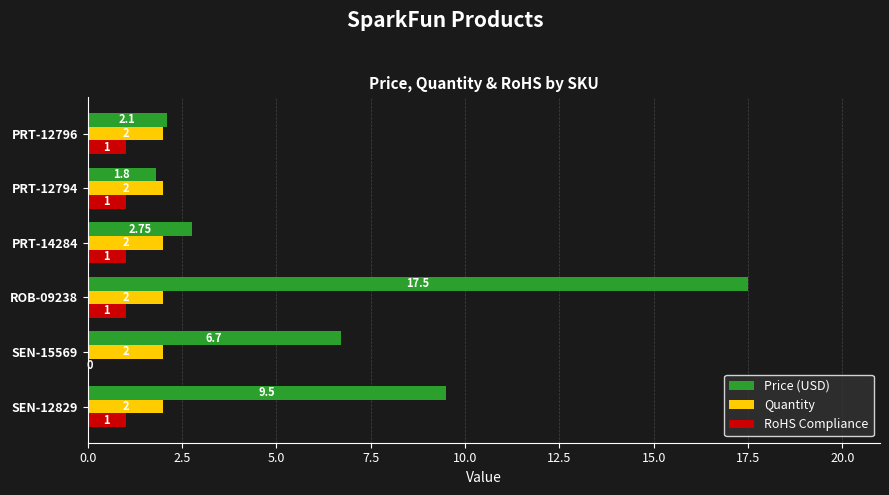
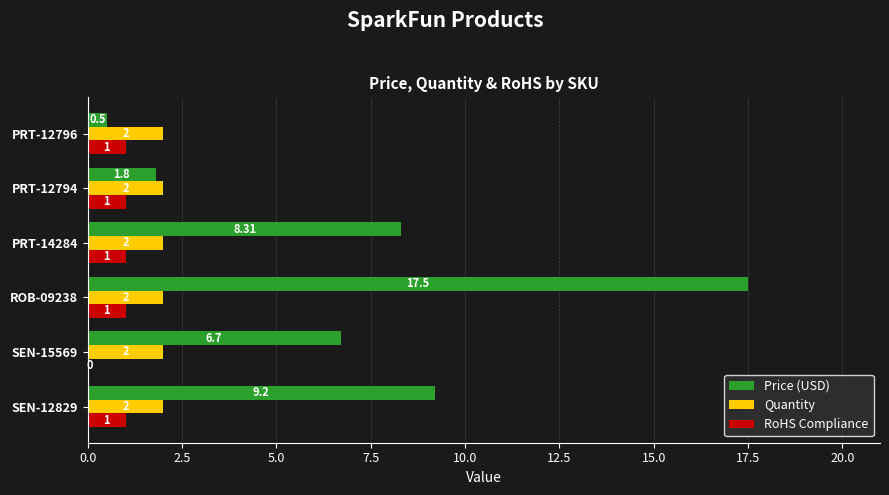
  {
    "Price (USD)": {
-     "PRT-12796": 2.1,
+     "PRT-12796": 0.5,
      "PRT-12794": 1.8,
-     "PRT-14284": 2.75,
+     "PRT-14284": 8.31,
      "ROB-09238": 17.5,
      "SEN-15569": 6.7,
-     "SEN-12829": 9.5
+     "SEN-12829": 9.2
    },
    "Quantity": {
      "PRT-12796": 2,
      "PRT-12794": 2,
      "PRT-14284": 2,
      "ROB-09238": 2,
      "SEN-15569": 2,
      "SEN-12829": 2
    },
    "RoHS Compliance": {
      "PRT-12796": 1,
      "PRT-12794": 1,
      "PRT-14284": 1,
      "ROB-09238": 1,
      "SEN-15569": 0,
      "SEN-12829": 1
    }
  }
